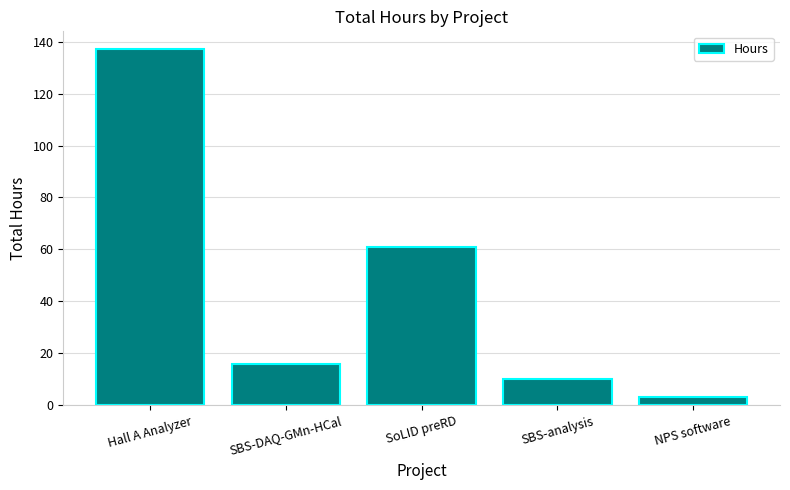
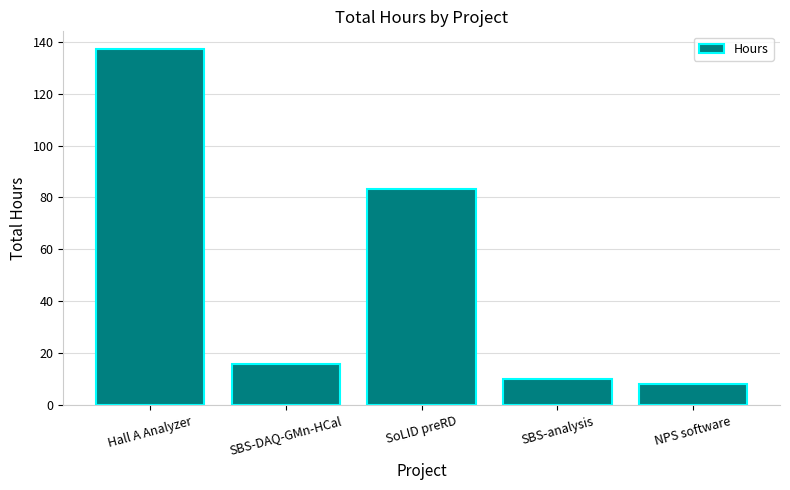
  {
    "Hall A Analyzer": 137,
    "SBS-DAQ-GMn-HCal": 16,
-   "SoLID preRD": 61,
+   "SoLID preRD": 83,
    "SBS-analysis": 10,
-   "NPS software": 3
+   "NPS software": 8
  }
